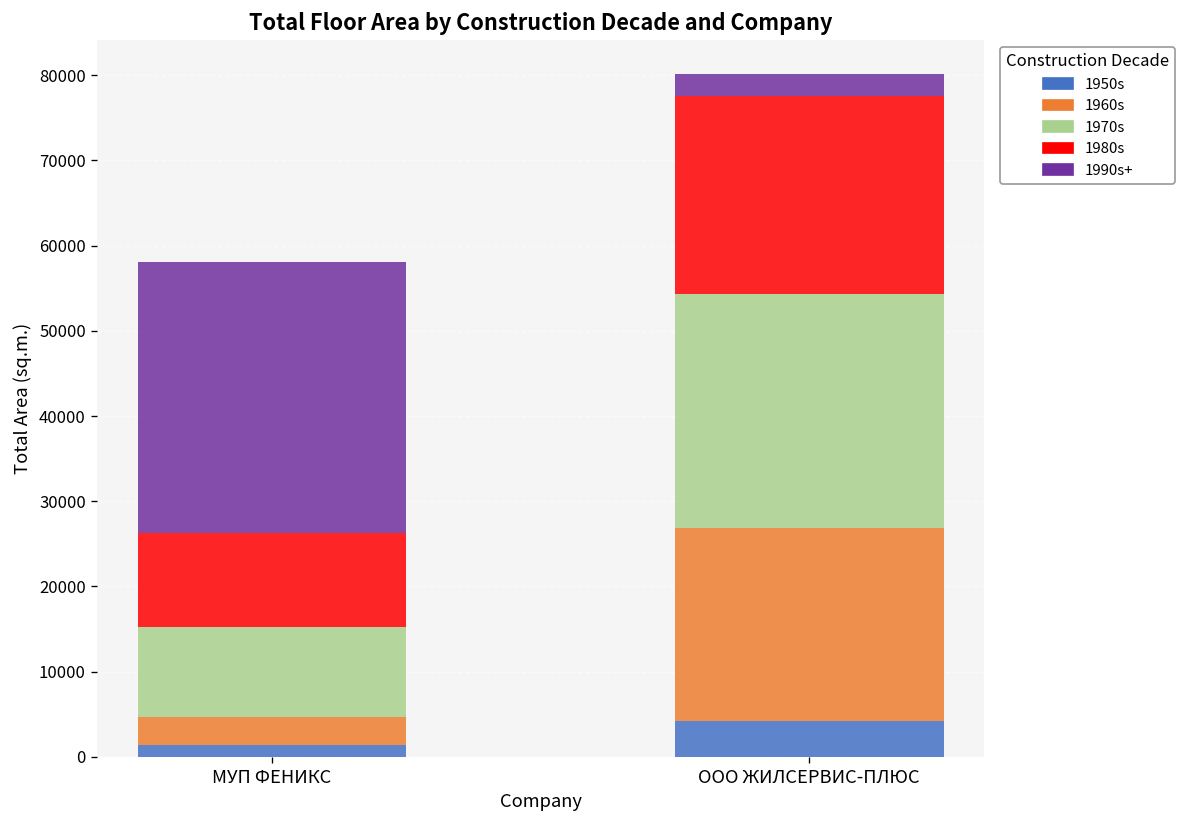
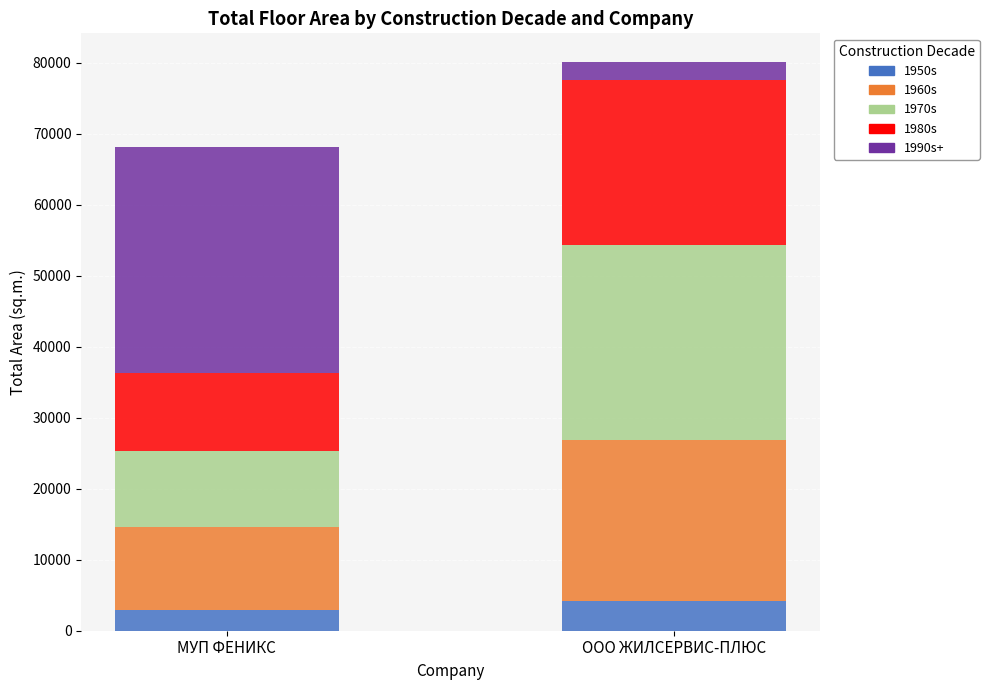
  {
    "1950s": {
-     "МУП ФЕНИКС": 1000,
+     "МУП ФЕНИКС": 3000,
      "ООО ЖИЛСЕРВИС-ПЛЮС": 4000
    },
    "1960s": {
-     "МУП ФЕНИКС": 3000,
+     "МУП ФЕНИКС": 12000,
      "ООО ЖИЛСЕРВИС-ПЛЮС": 23000
    },
    "1970s": {
      "МУП ФЕНИКС": 11000,
      "ООО ЖИЛСЕРВИС-ПЛЮС": 28000
    },
    "1980s": {
      "МУП ФЕНИКС": 11000,
      "ООО ЖИЛСЕРВИС-ПЛЮС": 23000
    },
    "1990s+": {
      "МУП ФЕНИКС": 32000,
      "ООО ЖИЛСЕРВИС-ПЛЮС": 3000
    }
  }
